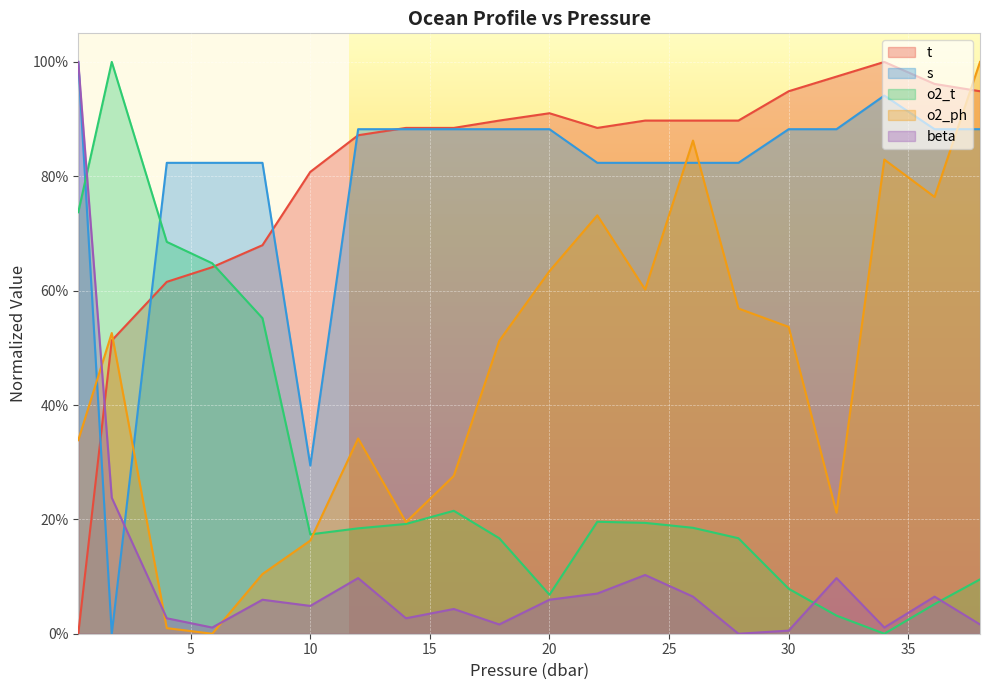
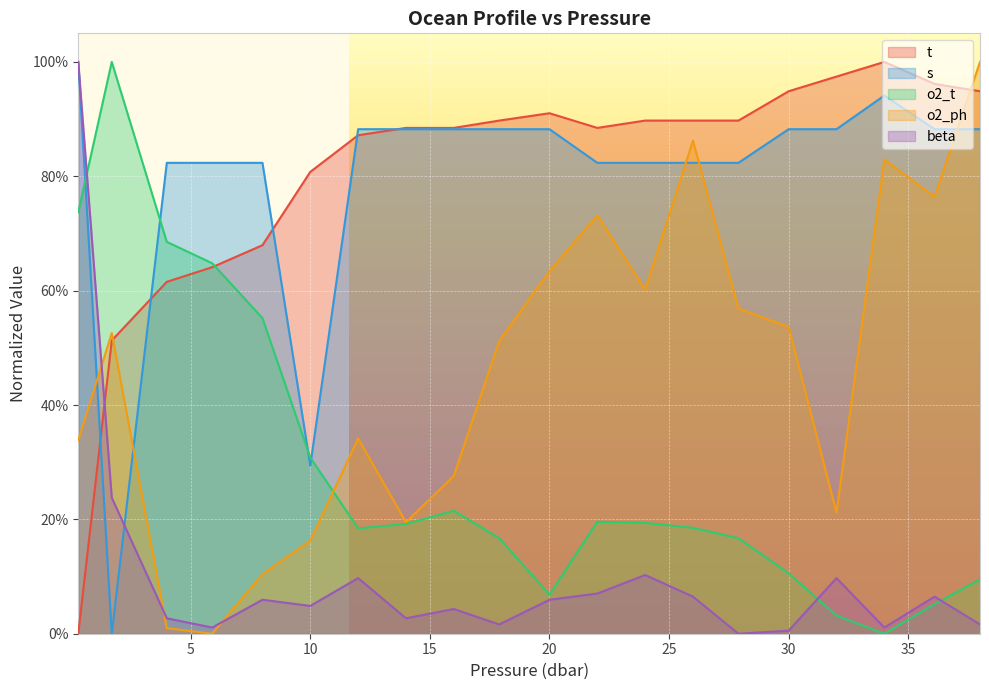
  {
    "s": {
      "10": "29%",
      "20": "88%",
      "30": "88%"
    },
    "o2_t": {
-     "10": "17%",
+     "10": "31%",
      "20": "7%",
-     "30": "8%"
+     "30": "11%"
    },
    "beta": {
      "10": "5%",
      "20": "6%",
      "30": "1%"
    }
  }
